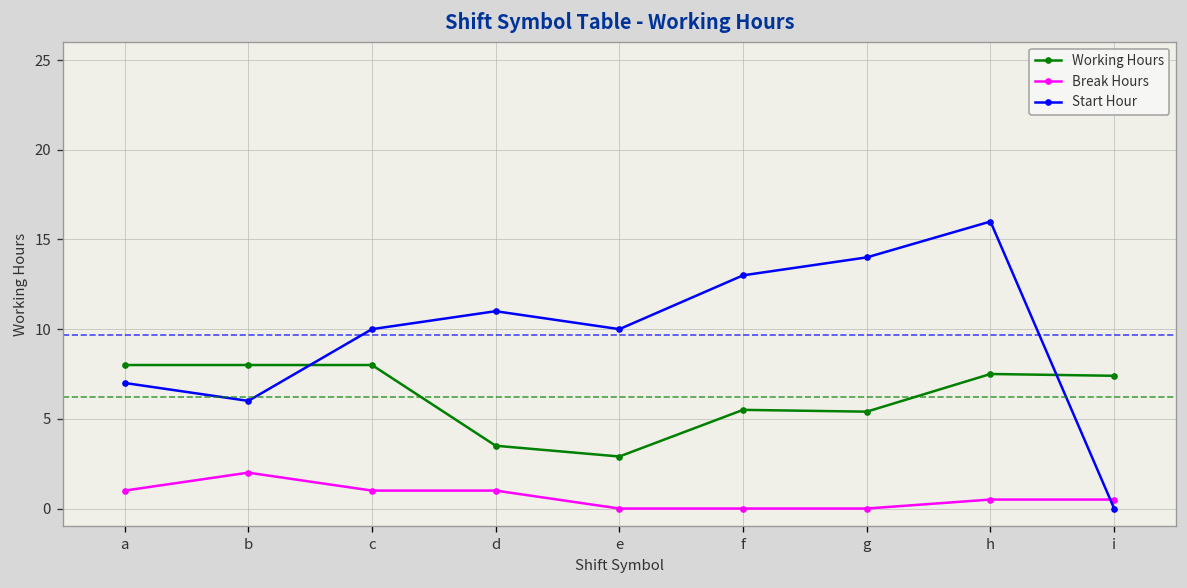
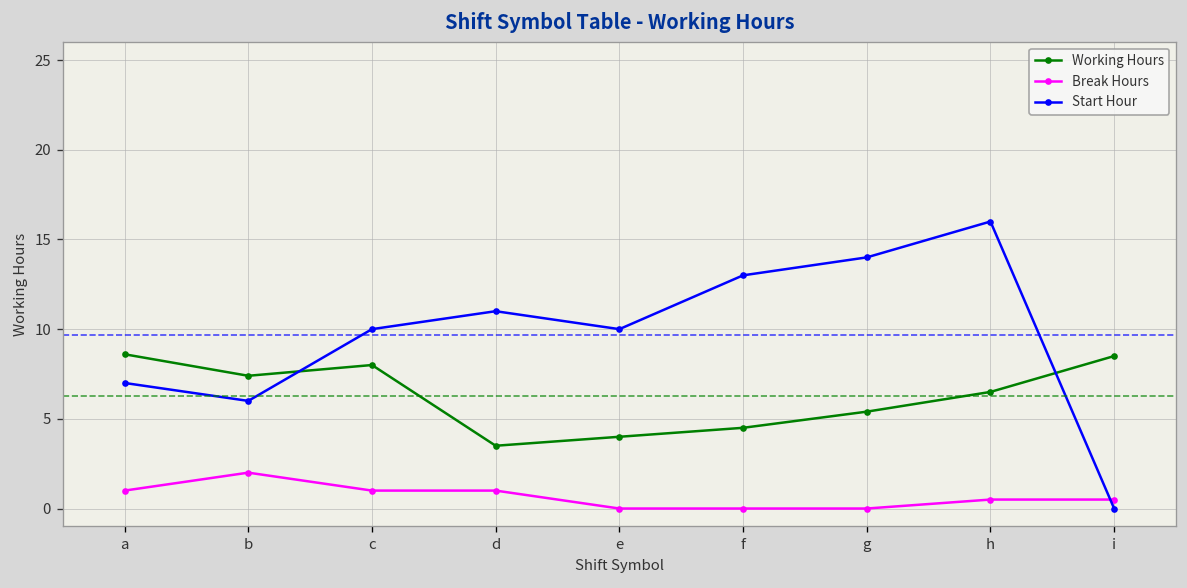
  {
    "Working Hours": {
-     "a": 8.0,
-     "b": 8.0,
+     "a": 8.6,
+     "b": 7.4,
      "c": 8.0,
      "d": 3.5,
-     "e": 2.9,
-     "f": 5.5,
+     "e": 4.0,
+     "f": 4.5,
      "g": 5.4,
-     "h": 7.5,
-     "i": 7.4
+     "h": 6.5,
+     "i": 8.5
    },
    "Break Hours": {
      "a": 1.0,
      "b": 2.0,
      "c": 1.0,
      "d": 1.0,
      "e": 0.0,
      "f": 0.0,
      "g": 0.0,
      "h": 0.5,
      "i": 0.5
    },
    "Start Hour": {
      "a": 7.0,
      "b": 6.0,
      "c": 10.0,
      "d": 11.0,
      "e": 10.0,
      "f": 13.0,
      "g": 14.0,
      "h": 16.0,
      "i": 0.0
    }
  }
